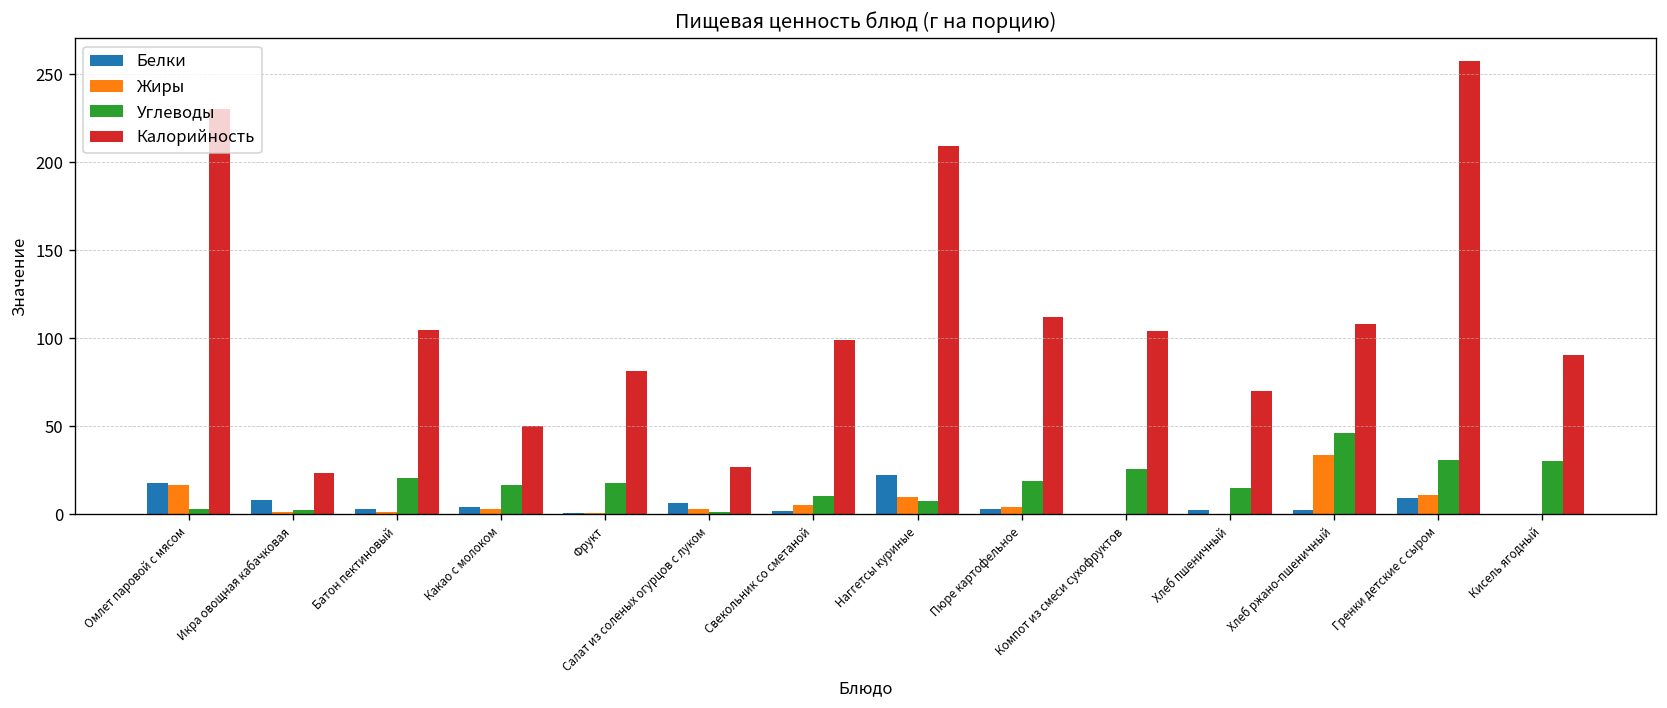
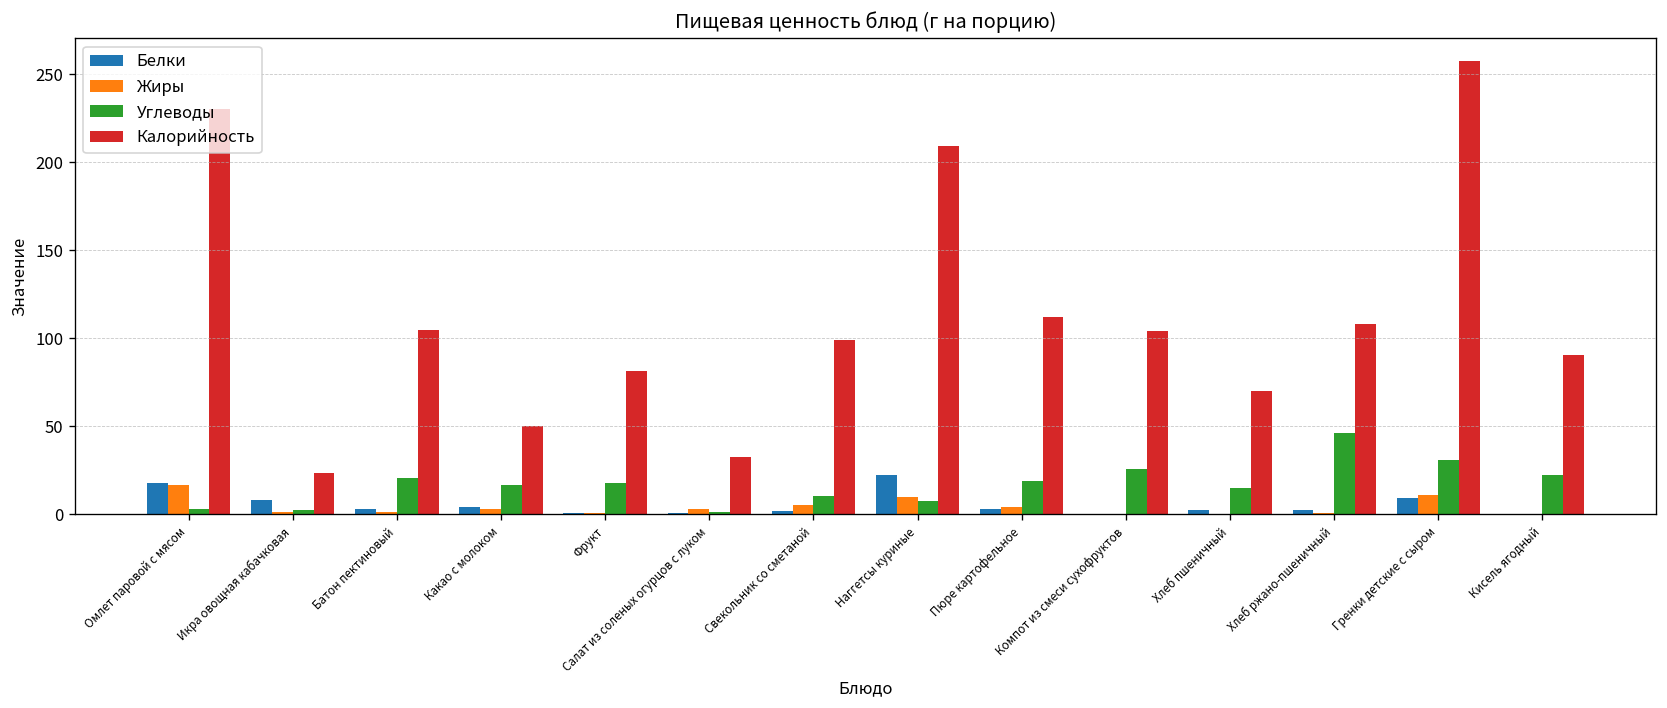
  {
    "Белки": {
      "Омлет паровой с мясом": 18,
      "Икра овощная кабачковая": 8,
      "Батон пектиновый": 3,
      "Какао с молоком": 4,
-     "Салат из соленых огурцов с луком": 6,
+     "Салат из соленых огурцов с луком": 1,
      "Свекольник со сметаной": 2,
      "Наггетсы куриные": 22,
      "Пюре картофельное": 3,
      "Хлеб пшеничный": 2,
      "Хлеб ржано-пшеничный": 2,
      "Гренки детские с сыром": 9
    },
    "Жиры": {
      "Омлет паровой с мясом": 16,
      "Какао с молоком": 3,
      "Салат из соленых огурцов с луком": 3,
      "Свекольник со сметаной": 6,
      "Наггетсы куриные": 10,
      "Пюре картофельное": 4,
      "Компот из смеси сухофруктов": 0,
-     "Хлеб ржано-пшеничный": 34,
+     "Хлеб ржано-пшеничный": 0,
      "Гренки детские с сыром": 11
    },
    "Углеводы": {
      "Омлет паровой с мясом": 3,
      "Икра овощная кабачковая": 2,
      "Батон пектиновый": 21,
      "Какао с молоком": 16,
      "Фрукт": 18,
      "Свекольник со сметаной": 10,
      "Наггетсы куриные": 8,
      "Пюре картофельное": 19,
      "Компот из смеси сухофруктов": 26,
      "Хлеб пшеничный": 15,
      "Хлеб ржано-пшеничный": 46,
      "Гренки детские с сыром": 31,
-     "Кисель ягодный": 30
+     "Кисель ягодный": 22
    },
    "Калорийность": {
      "Икра овощная кабачковая": 23,
      "Батон пектиновый": 105,
      "Какао с молоком": 50,
      "Фрукт": 82,
-     "Салат из соленых огурцов с луком": 27,
+     "Салат из соленых огурцов с луком": 33,
      "Свекольник со сметаной": 99,
      "Наггетсы куриные": 210,
      "Пюре картофельное": 112,
      "Компот из смеси сухофруктов": 104,
      "Хлеб пшеничный": 70,
      "Хлеб ржано-пшеничный": 108,
      "Гренки детские с сыром": 258,
      "Кисель ягодный": 91
    }
  }
